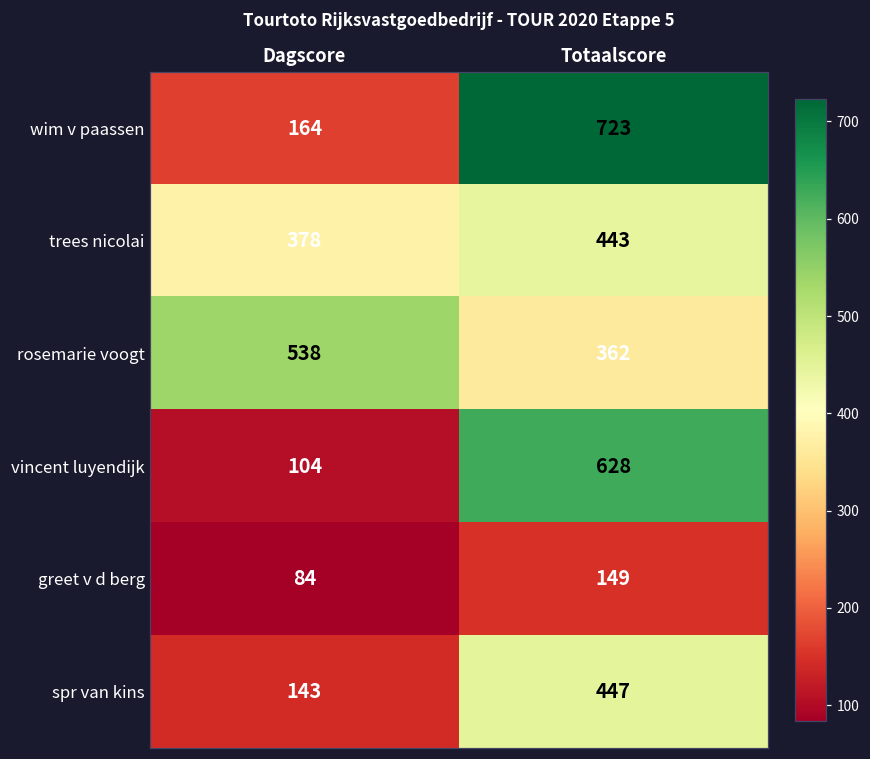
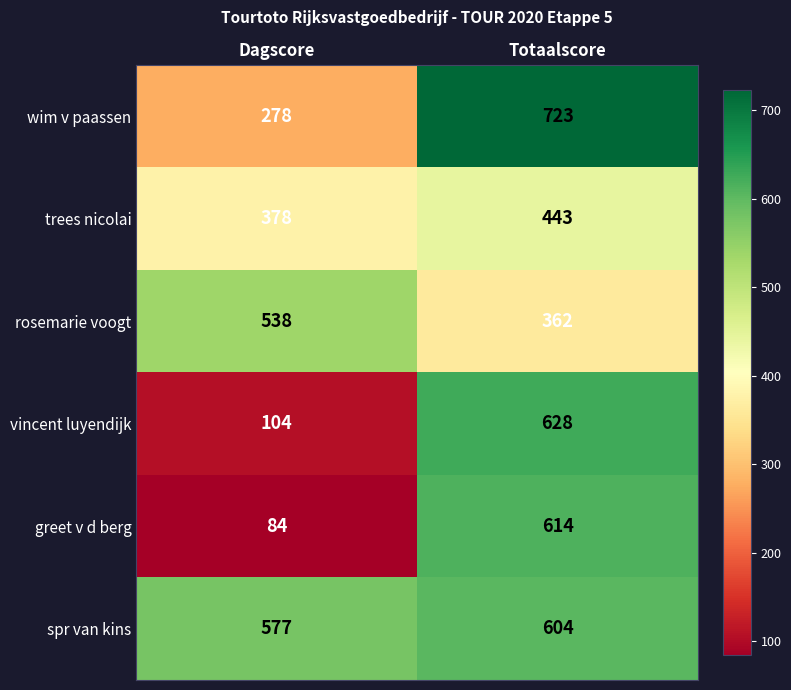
  {
    "wim v paassen": {
-     "Dagscore": 164,
+     "Dagscore": 278,
      "Totaalscore": 723
    },
    "trees nicolai": {
      "Dagscore": 378,
      "Totaalscore": 443
    },
    "rosemarie voogt": {
      "Dagscore": 538,
      "Totaalscore": 362
    },
    "vincent luyendijk": {
      "Dagscore": 104,
      "Totaalscore": 628
    },
    "greet v d berg": {
      "Dagscore": 84,
-     "Totaalscore": 149
+     "Totaalscore": 614
    },
    "spr van kins": {
-     "Dagscore": 143,
-     "Totaalscore": 447
+     "Dagscore": 577,
+     "Totaalscore": 604
    }
  }
